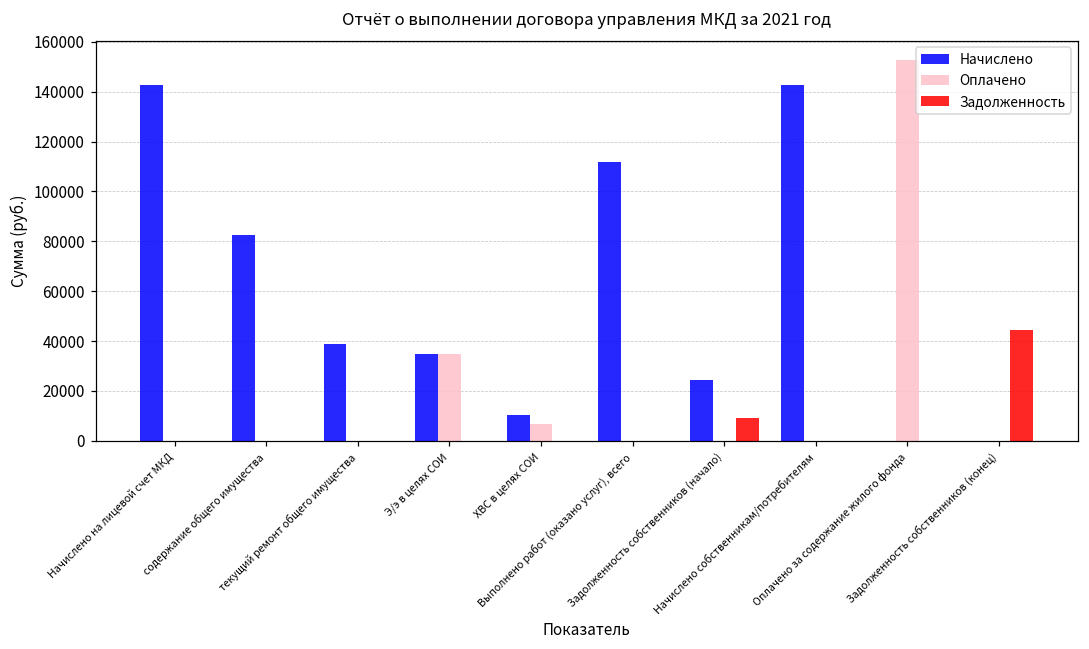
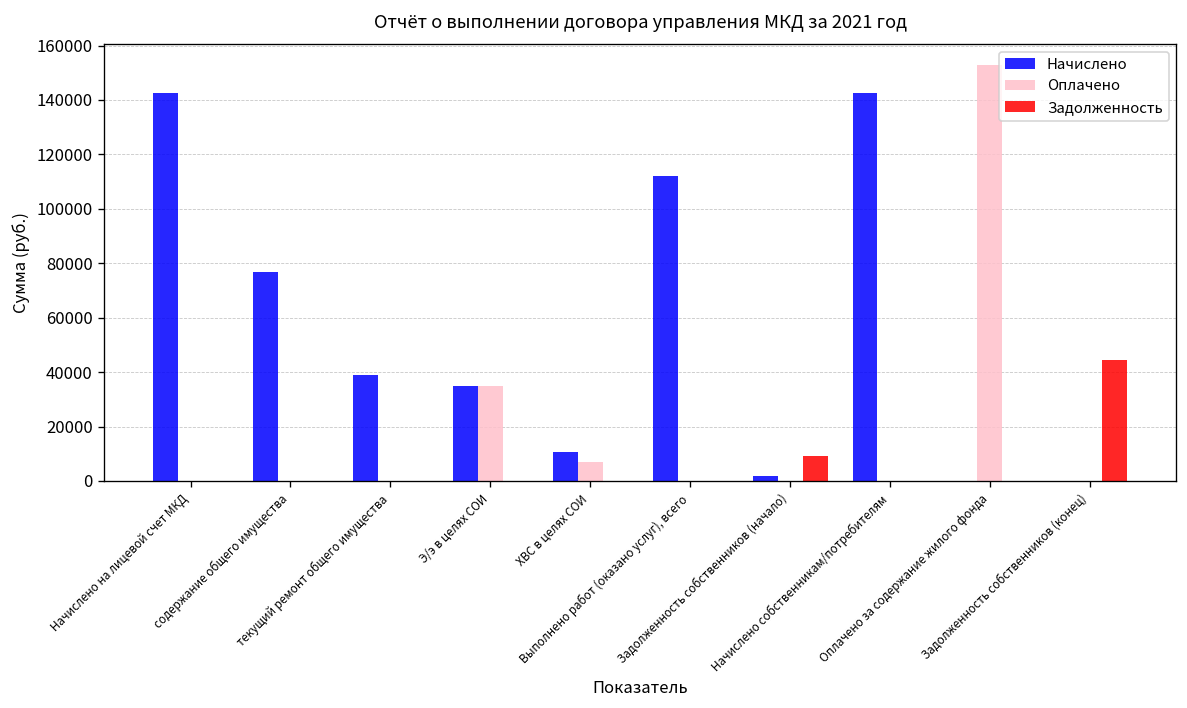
  {
    "Начислено": {
      "Начислено на лицевой счет МКД": 143000,
-     "содержание общего имущества": 83000,
+     "содержание общего имущества": 77000,
      "текущий ремонт общего имущества": 39000,
      "Э/э в целях СОИ": 35000,
      "ХВС в целях СОИ": 11000,
      "Выполнено работ (оказано услуг), всего": 112000,
-     "Задолженность собственников (начало)": 24000,
+     "Задолженность собственников (начало)": 2000,
      "Начислено собственникам/потребителям": 143000,
      "Оплачено за содержание жилого фонда": 0,
      "Задолженность собственников (конец)": 0
    },
    "Оплачено": {
      "Начислено на лицевой счет МКД": 0,
      "содержание общего имущества": 0,
      "текущий ремонт общего имущества": 0,
      "Э/э в целях СОИ": 35000,
      "ХВС в целях СОИ": 7000,
      "Выполнено работ (оказано услуг), всего": 0,
      "Задолженность собственников (начало)": 0,
      "Начислено собственникам/потребителям": 0,
      "Оплачено за содержание жилого фонда": 153000,
      "Задолженность собственников (конец)": 0
    },
    "Задолженность": {
      "Начислено на лицевой счет МКД": 0,
      "содержание общего имущества": 0,
      "текущий ремонт общего имущества": 0,
      "Э/э в целях СОИ": 0,
      "ХВС в целях СОИ": 0,
      "Выполнено работ (оказано услуг), всего": 0,
      "Задолженность собственников (начало)": 9000,
      "Начислено собственникам/потребителям": 0,
      "Оплачено за содержание жилого фонда": 0,
      "Задолженность собственников (конец)": 45000
    }
  }
